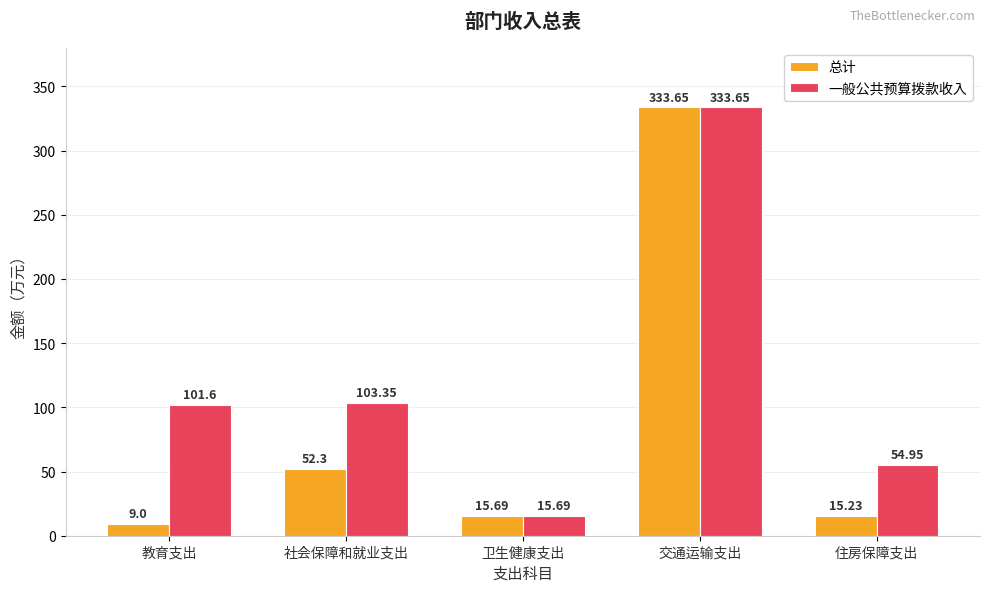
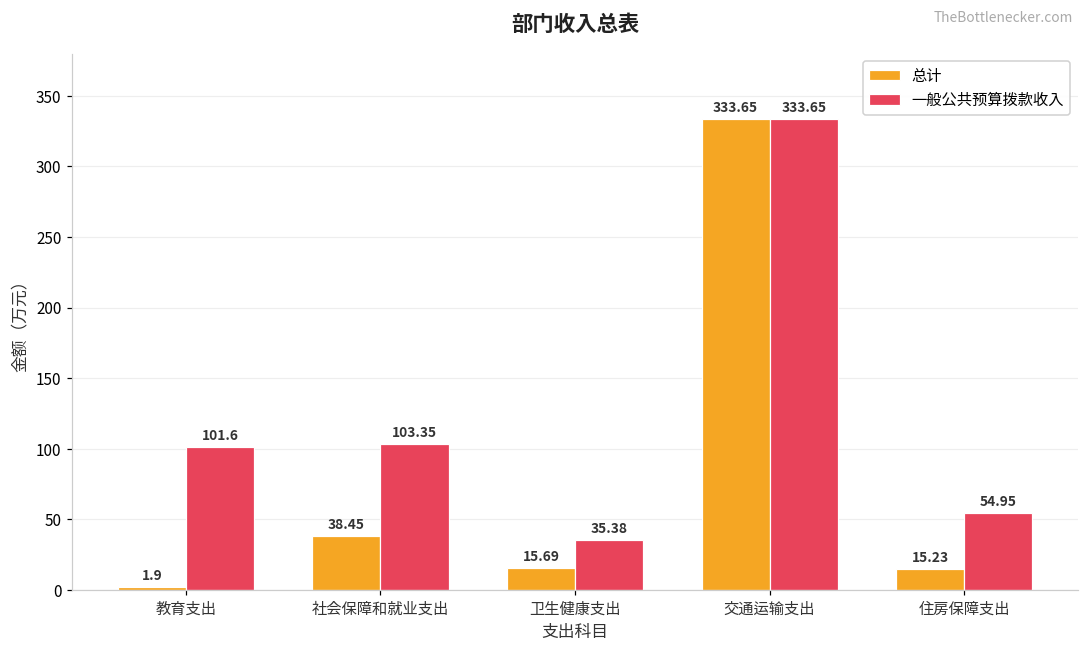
  {
    "总计": {
-     "教育支出": 9.0,
-     "社会保障和就业支出": 52.3,
+     "教育支出": 1.9,
+     "社会保障和就业支出": 38.45,
      "卫生健康支出": 15.69,
      "交通运输支出": 333.65,
      "住房保障支出": 15.23
    },
    "一般公共预算拨款收入": {
      "教育支出": 101.6,
      "社会保障和就业支出": 103.35,
-     "卫生健康支出": 15.69,
+     "卫生健康支出": 35.38,
      "交通运输支出": 333.65,
      "住房保障支出": 54.95
    }
  }
